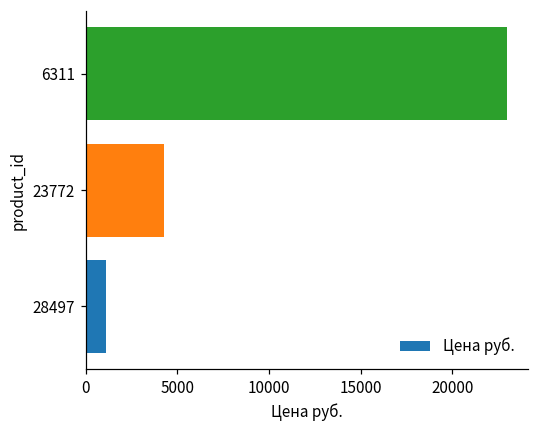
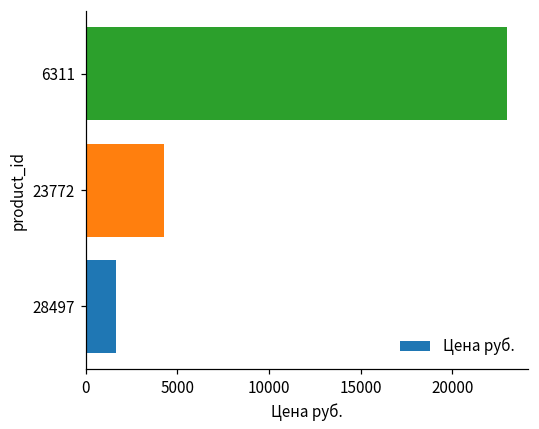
  {
    "6311": 23000,
    "23772": 4300,
-   "28497": 1100
+   "28497": 1600
  }
